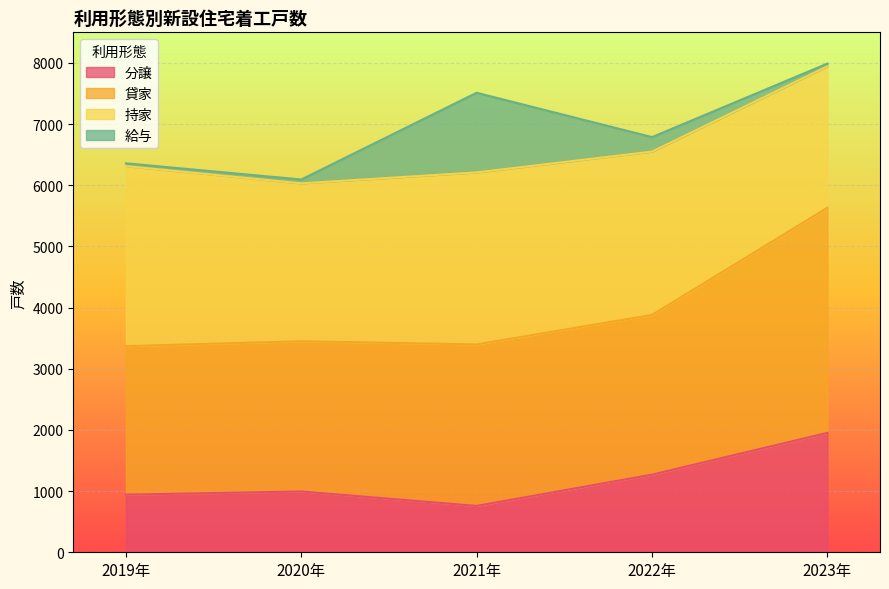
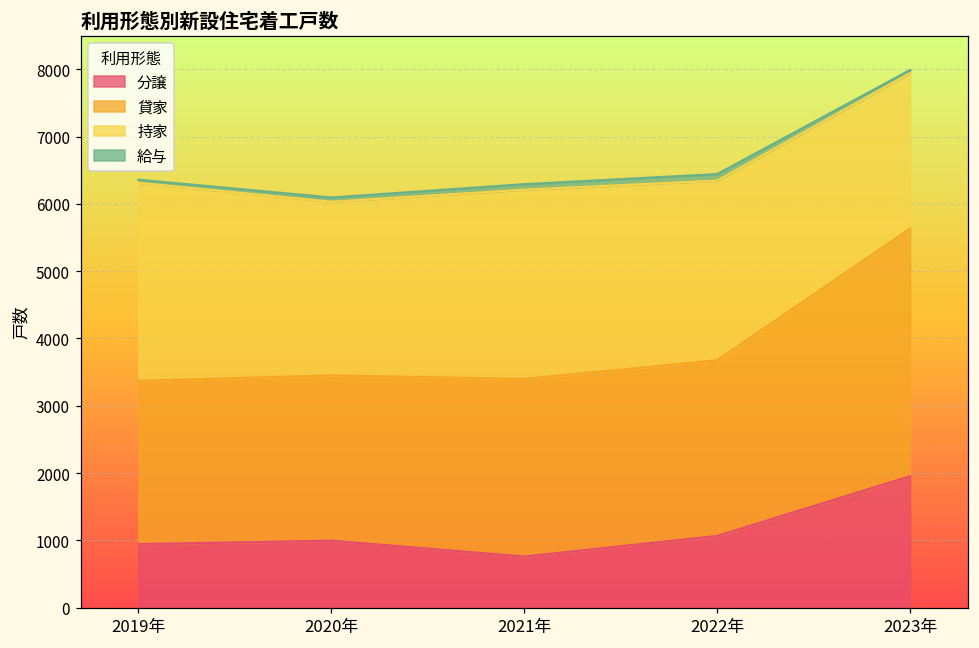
  {
    "分譲": {
      "2019年": 900,
      "2020年": 1000,
      "2021年": 800,
-     "2022年": 1300,
+     "2022年": 1100,
      "2023年": 2000
    },
    "給与": {
      "2019年": 0,
      "2020年": 100,
-     "2021年": 1300,
-     "2022年": 200,
+     "2021年": 100,
+     "2022年": 100,
      "2023年": 0
    }
  }
